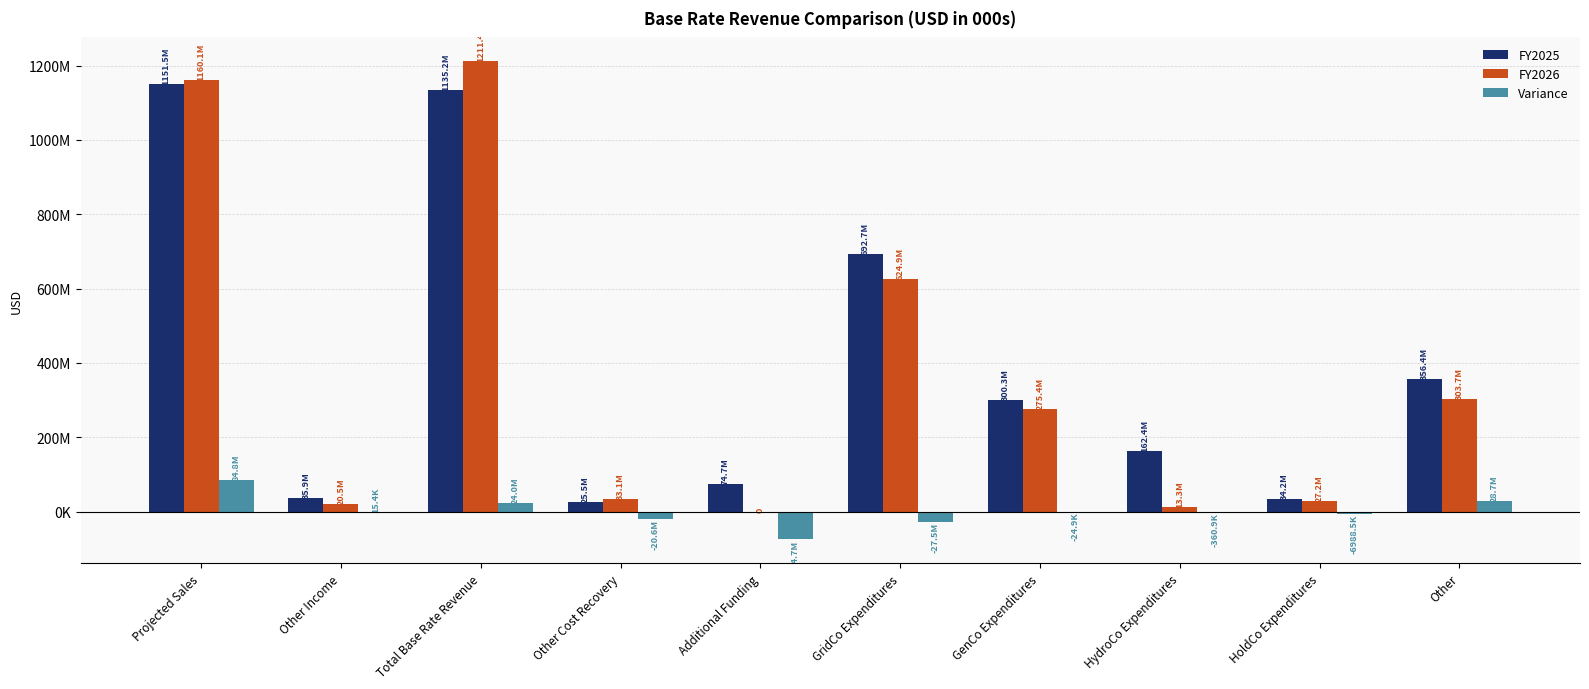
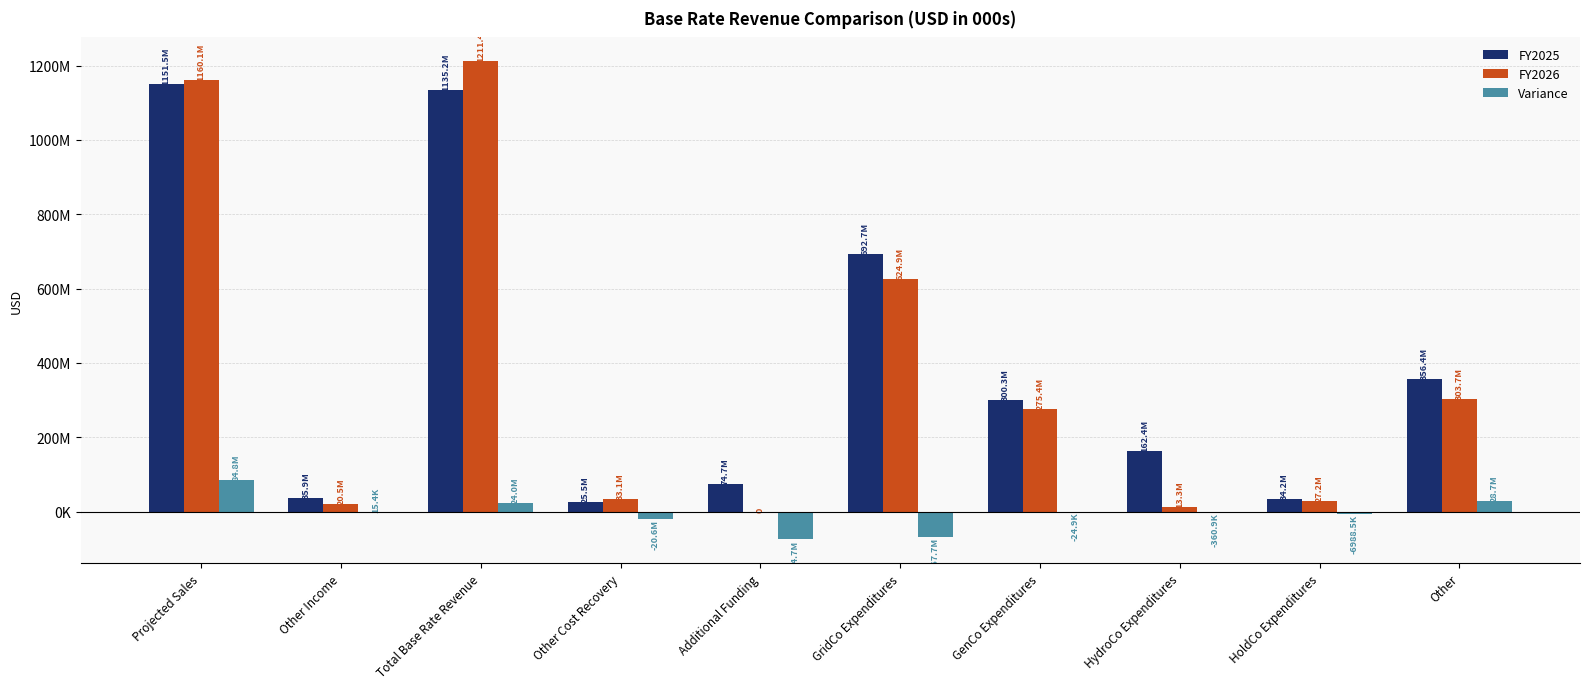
  {
    "FY2025": {
      "Projected Sales": "1151.5M",
      "Other Income": "35.9M",
      "Total Base Rate Revenue": "1135.2M",
      "Other Cost Recovery": "25.5M",
      "Additional Funding": "74.7M",
      "GridCo Expenditures": "692.7M",
      "GenCo Expenditures": "300.3M",
      "HydroCo Expenditures": "162.4M",
      "HoldCo Expenditures": "34.2M",
      "Other": "356.4M"
    },
    "FY2026": {
      "Projected Sales": "1160.1M",
      "Other Income": "20.5M",
      "Total Base Rate Revenue": "1211.4M",
      "Other Cost Recovery": "33.1M",
      "Additional Funding": "0",
      "GridCo Expenditures": "624.9M",
      "GenCo Expenditures": "275.4M",
      "HydroCo Expenditures": "13.3M",
      "HoldCo Expenditures": "27.2M",
      "Other": "303.7M"
    },
    "Variance": {
      "Projected Sales": "84.8M",
      "Other Income": "15.4K",
      "Total Base Rate Revenue": "24.0M",
      "Other Cost Recovery": "-20.6M",
      "Additional Funding": "-74.7M",
-     "GridCo Expenditures": "-27.5M",
+     "GridCo Expenditures": "-67.7M",
      "GenCo Expenditures": "-24.9K",
      "HydroCo Expenditures": "-360.9K",
      "HoldCo Expenditures": "-6988.5K",
      "Other": "28.7M"
    }
  }
